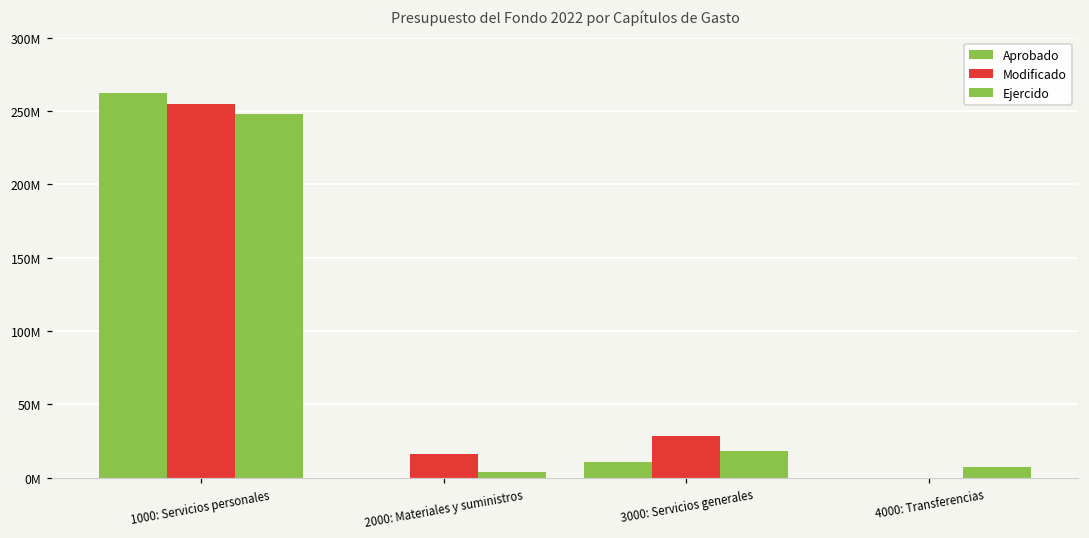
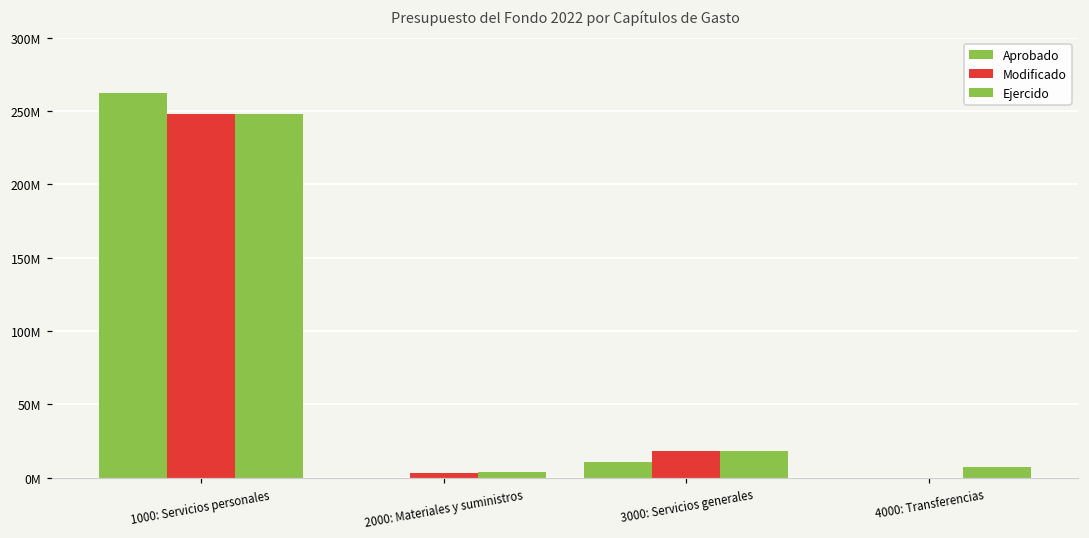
  {
    "Modificado": {
-     "1000: Servicios personales": 255000000,
-     "2000: Materiales y suministros": 16000000,
-     "3000: Servicios generales": 29000000,
+     "1000: Servicios personales": 248000000,
+     "2000: Materiales y suministros": 3000000,
+     "3000: Servicios generales": 18000000,
      "4000: Transferencias": 0
    }
  }
